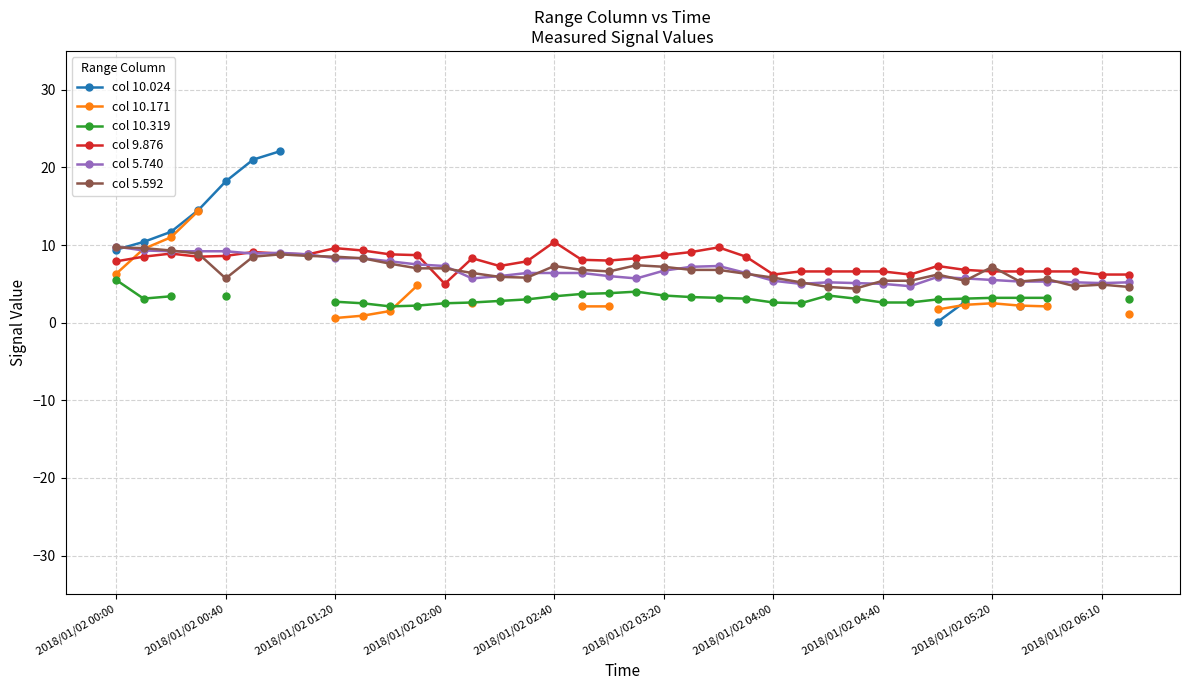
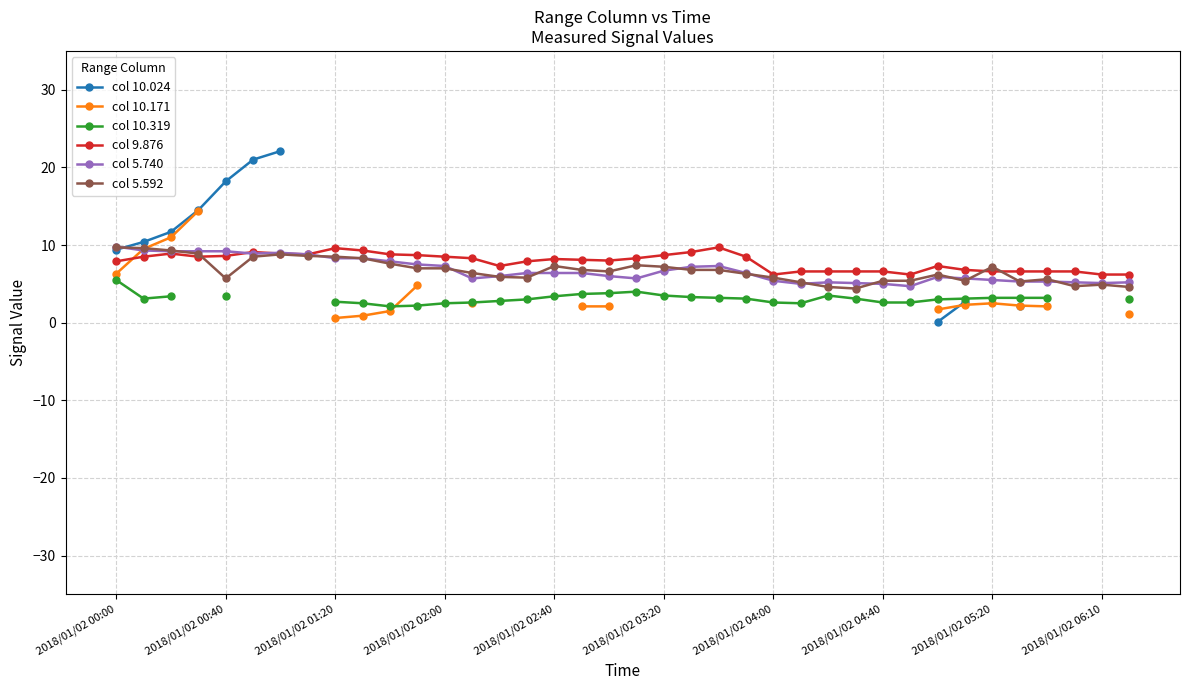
  {
    "col 10.024": {
      "2018/01/02 00:40": 18
    },
    "col 10.171": {
      "2018/01/02 00:00": 6,
      "2018/01/02 01:20": 1,
      "2018/01/02 05:20": 3
    },
    "col 10.319": {
      "2018/01/02 00:00": 6,
      "2018/01/02 00:40": 3,
      "2018/01/02 01:20": 3,
      "2018/01/02 02:00": 3,
      "2018/01/02 02:40": 3,
      "2018/01/02 03:20": 4,
      "2018/01/02 04:00": 3,
      "2018/01/02 04:40": 3,
      "2018/01/02 05:20": 3
    },
    "col 9.876": {
      "2018/01/02 00:00": 8,
      "2018/01/02 00:40": 9,
      "2018/01/02 01:20": 10,
-     "2018/01/02 02:00": 5,
-     "2018/01/02 02:40": 10,
+     "2018/01/02 02:00": 9,
+     "2018/01/02 02:40": 8,
      "2018/01/02 03:20": 9,
      "2018/01/02 04:00": 6,
      "2018/01/02 04:40": 7,
      "2018/01/02 05:20": 7,
      "2018/01/02 06:10": 6
    },
    "col 5.740": {
      "2018/01/02 00:40": 9,
      "2018/01/02 02:40": 6,
      "2018/01/02 03:20": 7,
      "2018/01/02 04:00": 5,
      "2018/01/02 04:40": 5,
      "2018/01/02 05:20": 6
    },
    "col 5.592": {
      "2018/01/02 00:40": 6,
      "2018/01/02 02:40": 7,
      "2018/01/02 03:20": 7,
      "2018/01/02 04:00": 6,
      "2018/01/02 04:40": 5,
      "2018/01/02 05:20": 7
    }
  }
